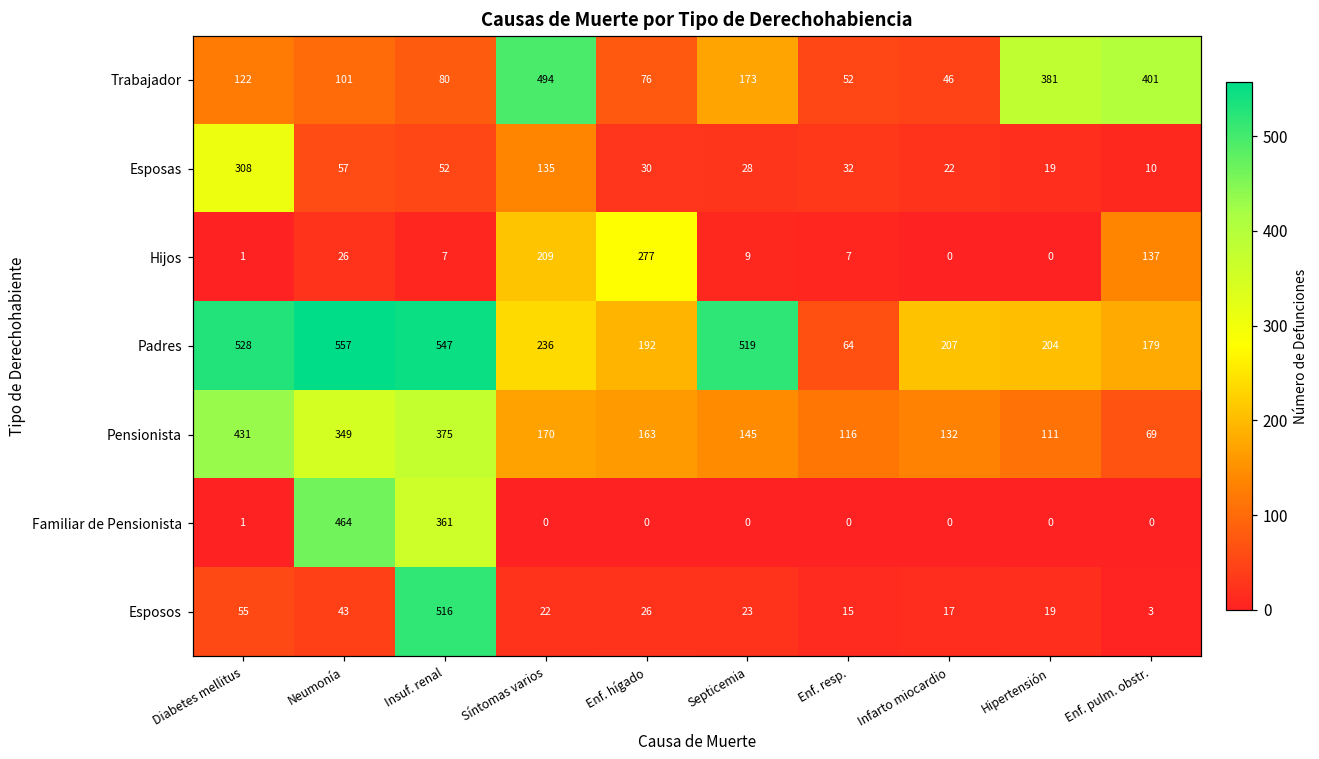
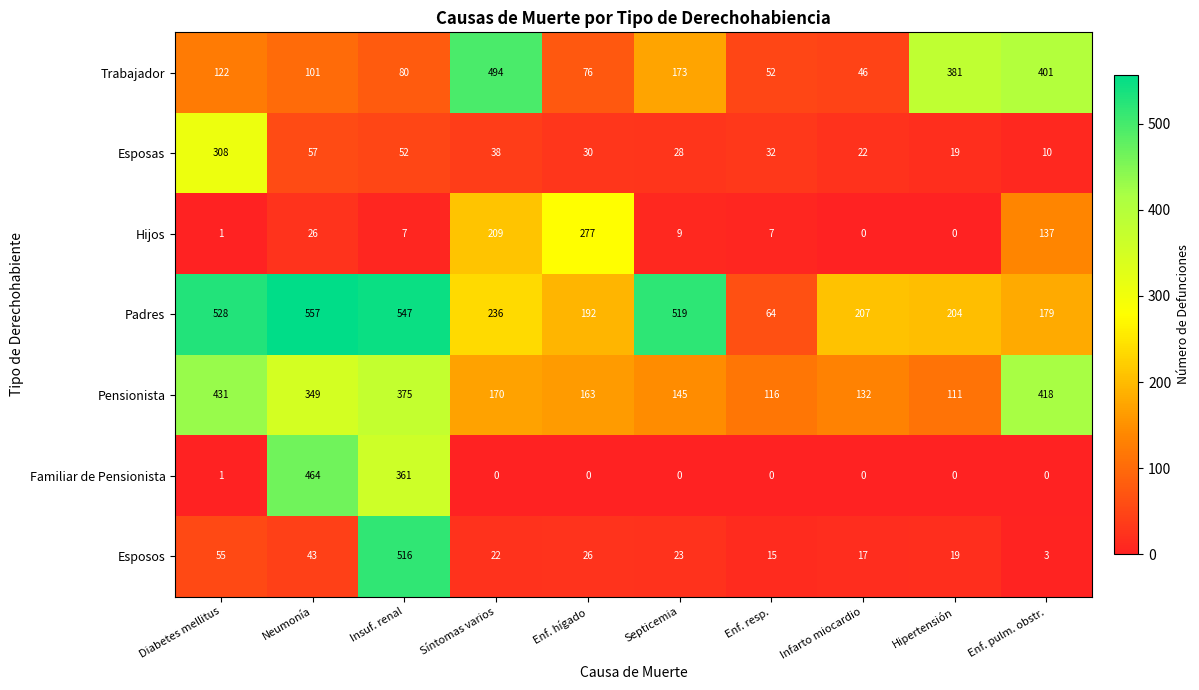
  {
    "Trabajador": {
      "Diabetes mellitus": 122,
      "Neumonía": 101,
      "Insuf. renal": 80,
      "Síntomas varios": 494,
      "Enf. hígado": 76,
      "Septicemia": 173,
      "Enf. resp.": 52,
      "Infarto miocardio": 46,
      "Hipertensión": 381,
      "Enf. pulm. obstr.": 401
    },
    "Esposas": {
      "Diabetes mellitus": 308,
      "Neumonía": 57,
      "Insuf. renal": 52,
-     "Síntomas varios": 135,
+     "Síntomas varios": 38,
      "Enf. hígado": 30,
      "Septicemia": 28,
      "Enf. resp.": 32,
      "Infarto miocardio": 22,
      "Hipertensión": 19,
      "Enf. pulm. obstr.": 10
    },
    "Hijos": {
      "Diabetes mellitus": 1,
      "Neumonía": 26,
      "Insuf. renal": 7,
      "Síntomas varios": 209,
      "Enf. hígado": 277,
      "Septicemia": 9,
      "Enf. resp.": 7,
      "Infarto miocardio": 0,
      "Hipertensión": 0,
      "Enf. pulm. obstr.": 137
    },
    "Padres": {
      "Diabetes mellitus": 528,
      "Neumonía": 557,
      "Insuf. renal": 547,
      "Síntomas varios": 236,
      "Enf. hígado": 192,
      "Septicemia": 519,
      "Enf. resp.": 64,
      "Infarto miocardio": 207,
      "Hipertensión": 204,
      "Enf. pulm. obstr.": 179
    },
    "Pensionista": {
      "Diabetes mellitus": 431,
      "Neumonía": 349,
      "Insuf. renal": 375,
      "Síntomas varios": 170,
      "Enf. hígado": 163,
      "Septicemia": 145,
      "Enf. resp.": 116,
      "Infarto miocardio": 132,
      "Hipertensión": 111,
-     "Enf. pulm. obstr.": 69
+     "Enf. pulm. obstr.": 418
    },
    "Familiar de Pensionista": {
      "Diabetes mellitus": 1,
      "Neumonía": 464,
      "Insuf. renal": 361,
      "Síntomas varios": 0,
      "Enf. hígado": 0,
      "Septicemia": 0,
      "Enf. resp.": 0,
      "Infarto miocardio": 0,
      "Hipertensión": 0,
      "Enf. pulm. obstr.": 0
    },
    "Esposos": {
      "Diabetes mellitus": 55,
      "Neumonía": 43,
      "Insuf. renal": 516,
      "Síntomas varios": 22,
      "Enf. hígado": 26,
      "Septicemia": 23,
      "Enf. resp.": 15,
      "Infarto miocardio": 17,
      "Hipertensión": 19,
      "Enf. pulm. obstr.": 3
    }
  }
